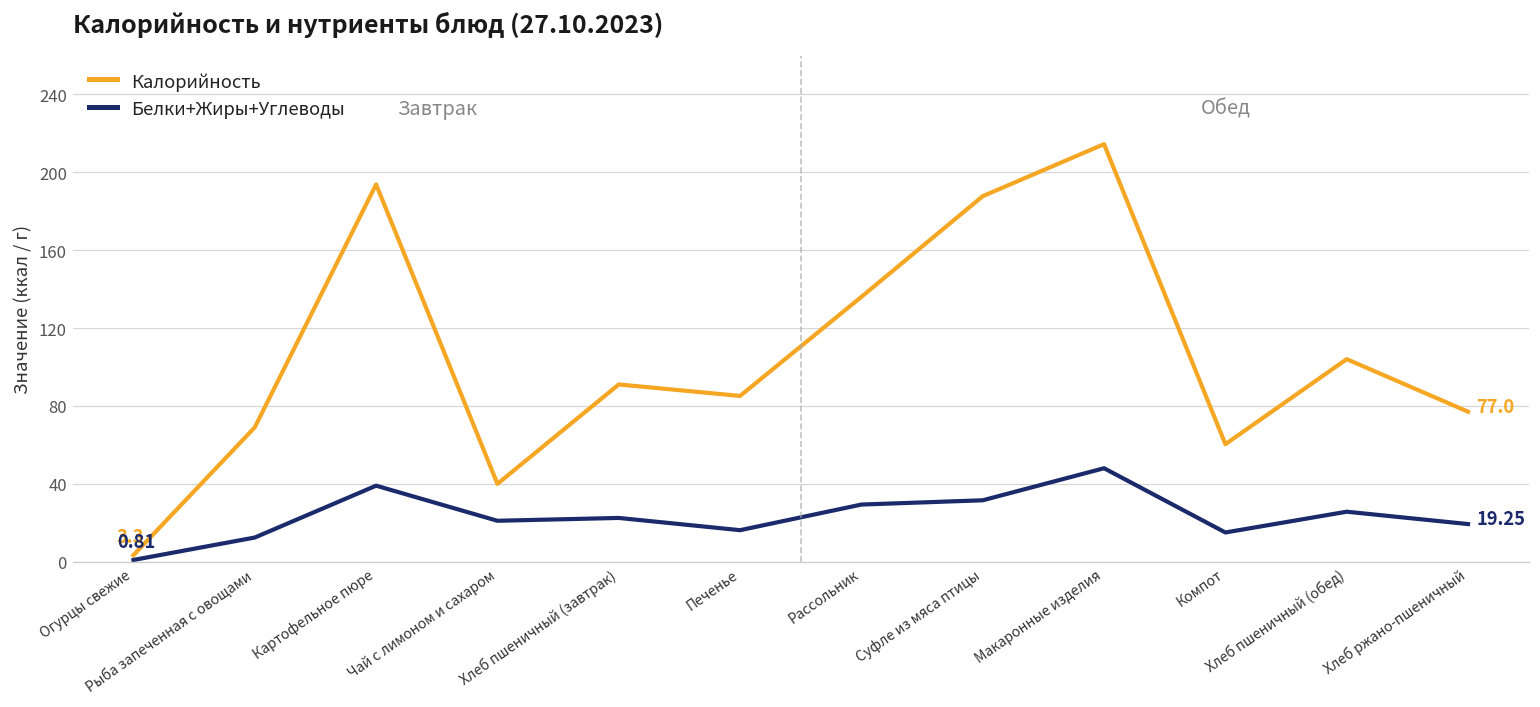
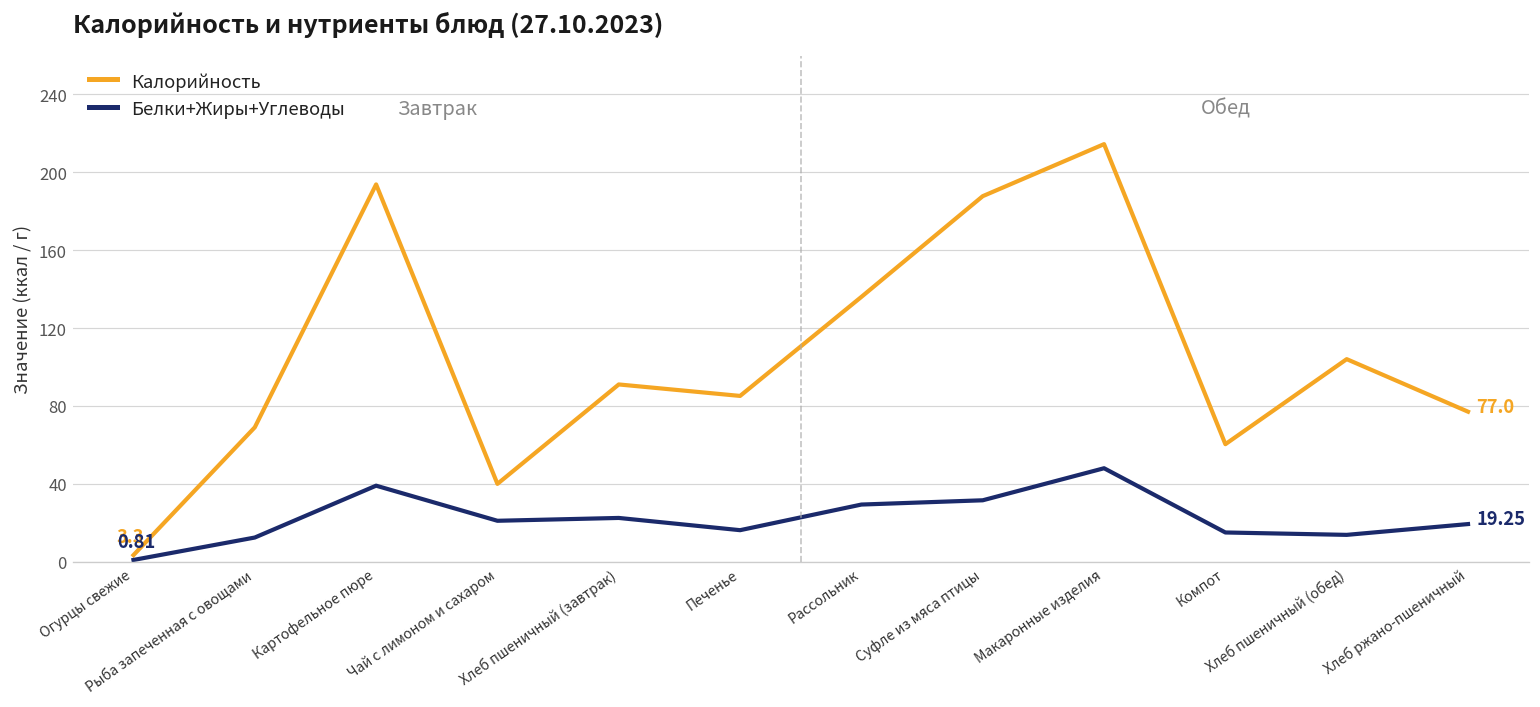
  {
    "Калорийность": {
      "Хлеб ржано-пшеничный": 77.0
    },
    "Белки+Жиры+Углеводы": {
      "Рыба запеченная с овощами": 12,
      "Картофельное пюре": 39,
      "Чай с лимоном и сахаром": 21,
      "Хлеб пшеничный (завтрак)": 22,
      "Печенье": 16,
      "Рассольник": 29,
      "Суфле из мяса птицы": 31,
      "Макаронные изделия": 48,
      "Компот": 15,
-     "Хлеб пшеничный (обед)": 26
+     "Хлеб пшеничный (обед)": 14
    }
  }
